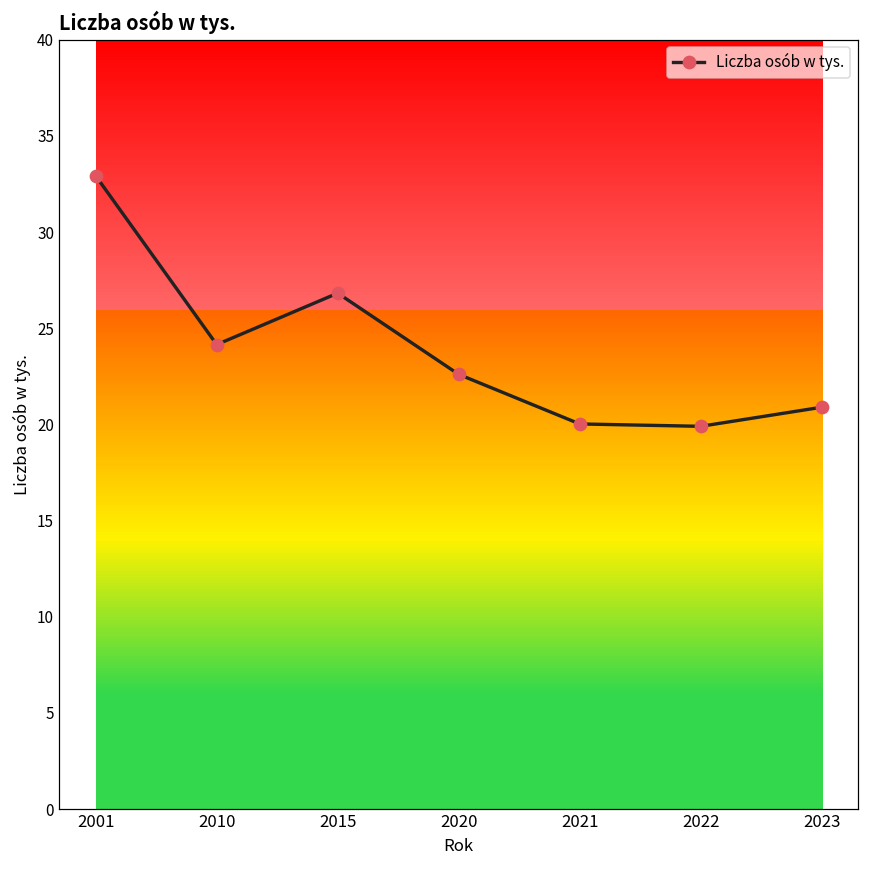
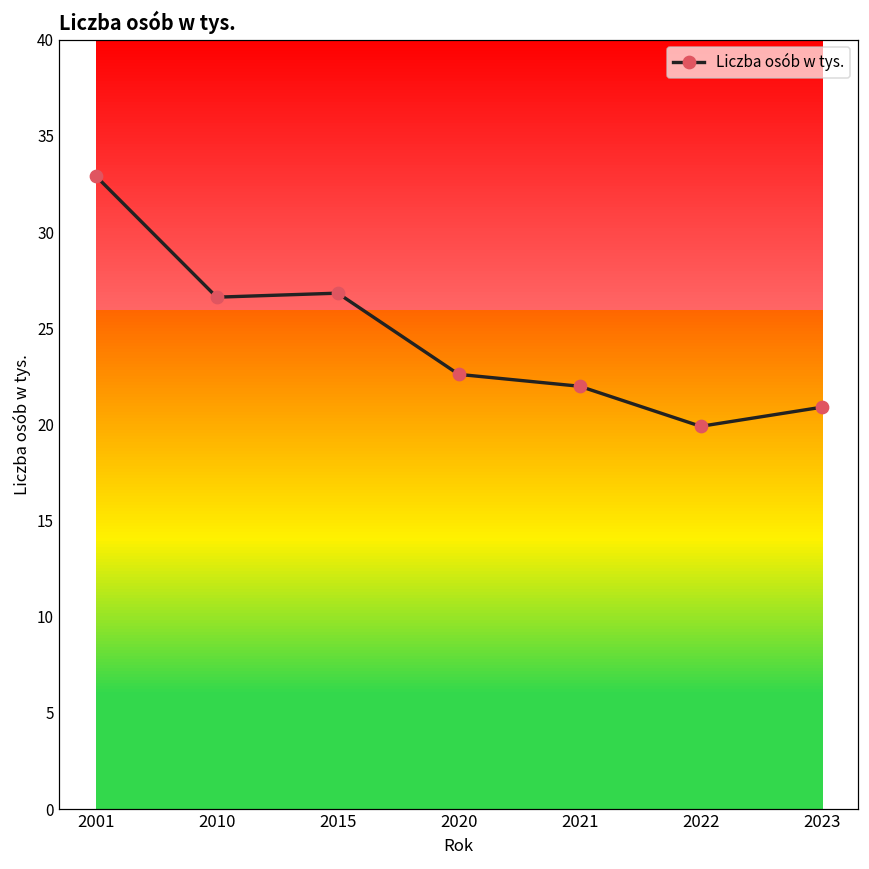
  {
    "2001": 32.9,
-   "2010": 24.1,
+   "2010": 26.6,
    "2015": 26.8,
    "2020": 22.6,
-   "2021": 20.0,
+   "2021": 22.0,
    "2022": 19.9,
    "2023": 20.9
  }
